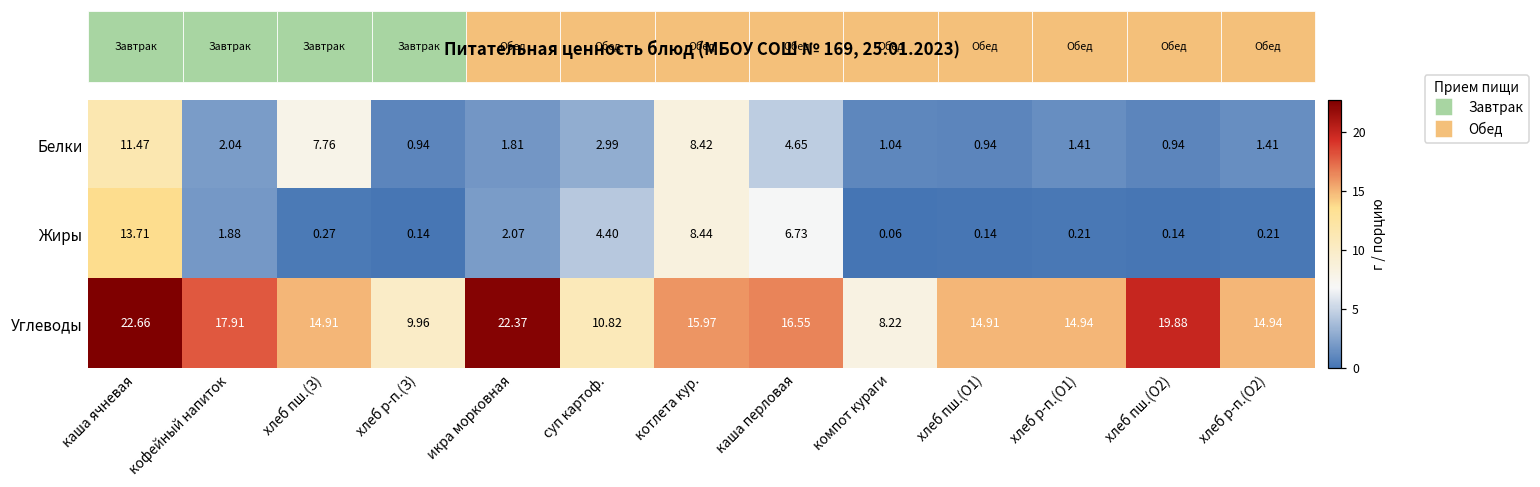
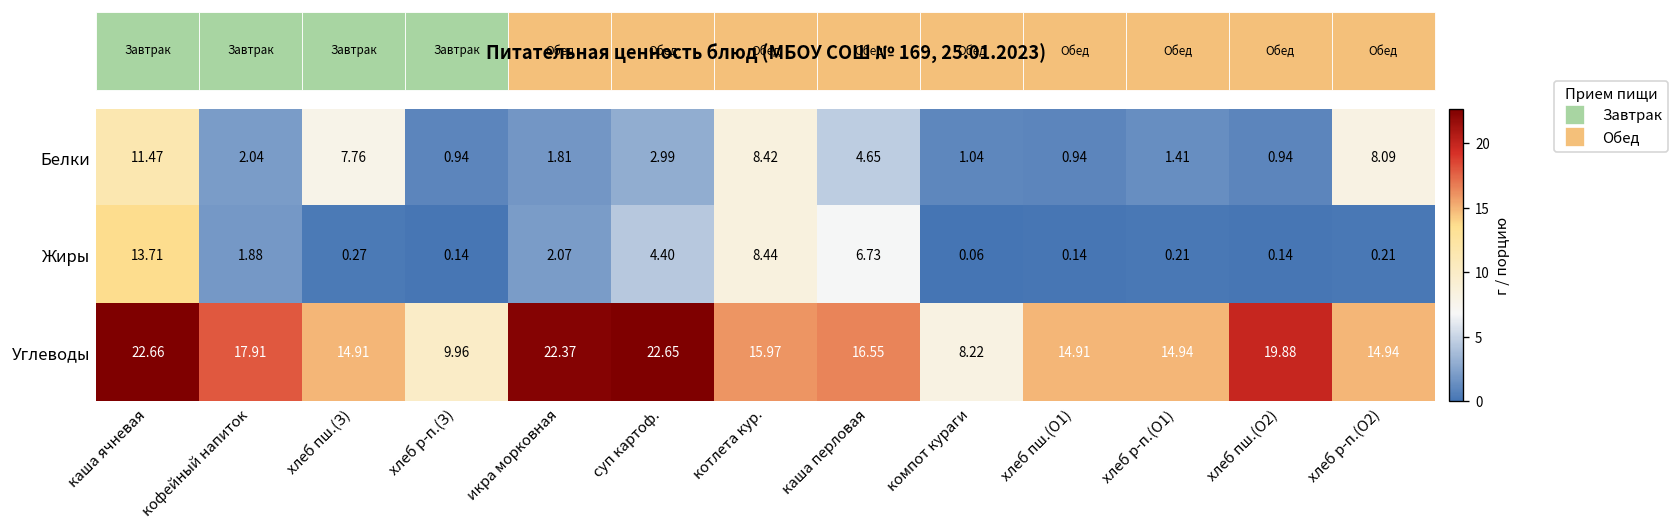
  {
    "Белки": {
      "каша ячневая": 11.47,
      "кофейный напиток": 2.04,
      "хлеб пш.(З)": 7.76,
      "хлеб р-п.(З)": 0.94,
      "икра морковная": 1.81,
      "суп картоф.": 2.99,
      "котлета кур.": 8.42,
      "каша перловая": 4.65,
      "компот кураги": 1.04,
      "хлеб пш.(О1)": 0.94,
      "хлеб р-п.(О1)": 1.41,
      "хлеб пш.(О2)": 0.94,
-     "хлеб р-п.(О2)": 1.41
+     "хлеб р-п.(О2)": 8.09
    },
    "Жиры": {
      "каша ячневая": 13.71,
      "кофейный напиток": 1.88,
      "хлеб пш.(З)": 0.27,
      "хлеб р-п.(З)": 0.14,
      "икра морковная": 2.07,
      "суп картоф.": 4.40,
      "котлета кур.": 8.44,
      "каша перловая": 6.73,
      "компот кураги": 0.06,
      "хлеб пш.(О1)": 0.14,
      "хлеб р-п.(О1)": 0.21,
      "хлеб пш.(О2)": 0.14,
      "хлеб р-п.(О2)": 0.21
    },
    "Углеводы": {
      "каша ячневая": 22.66,
      "кофейный напиток": 17.91,
      "хлеб пш.(З)": 14.91,
      "хлеб р-п.(З)": 9.96,
      "икра морковная": 22.37,
-     "суп картоф.": 10.82,
+     "суп картоф.": 22.65,
      "котлета кур.": 15.97,
      "каша перловая": 16.55,
      "компот кураги": 8.22,
      "хлеб пш.(О1)": 14.91,
      "хлеб р-п.(О1)": 14.94,
      "хлеб пш.(О2)": 19.88,
      "хлеб р-п.(О2)": 14.94
    }
  }
